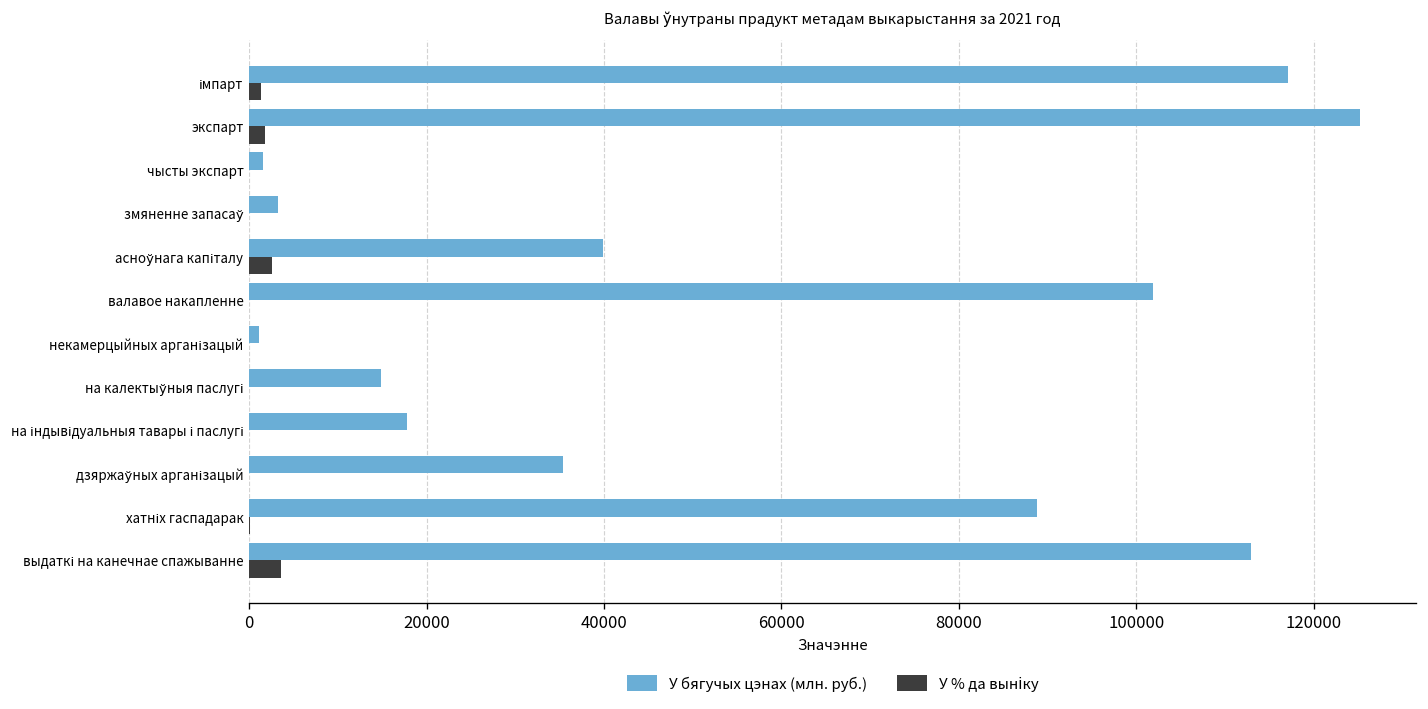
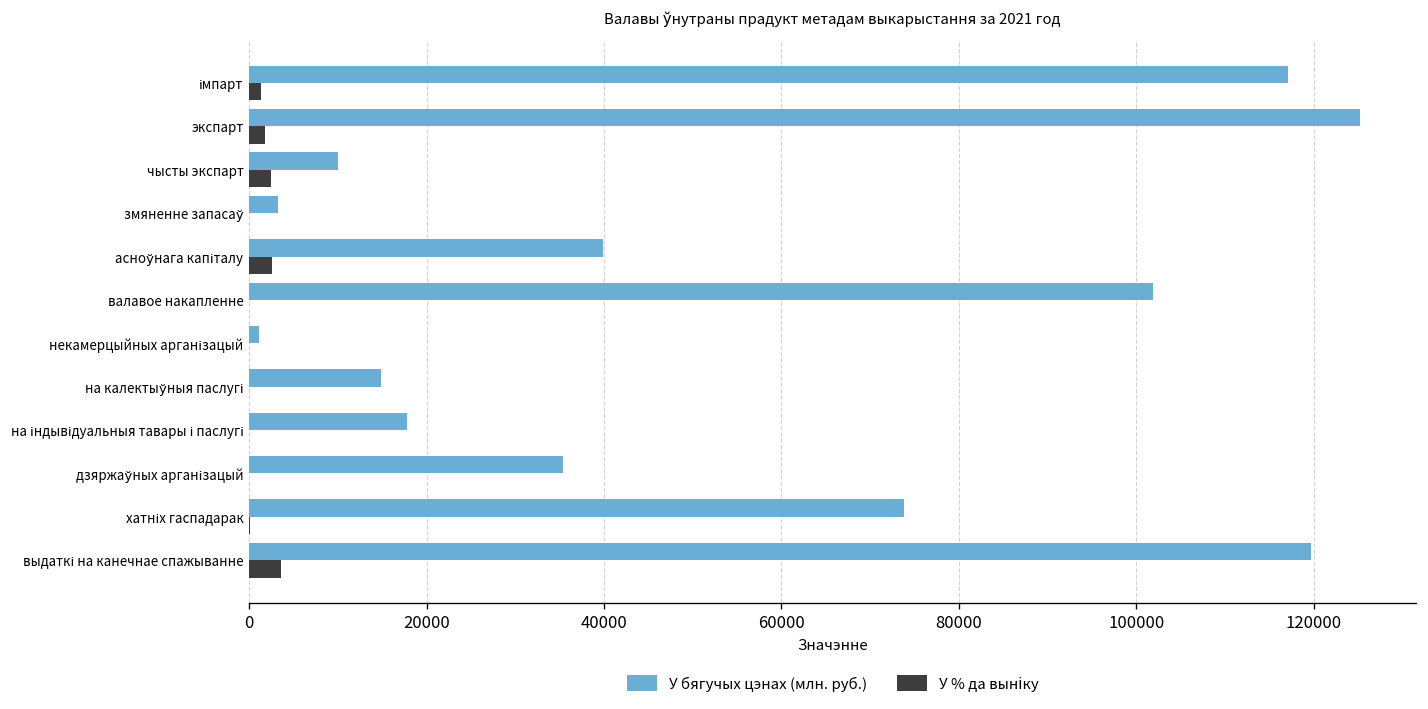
  {
    "У бягучых цэнах (млн. руб.)": {
      "імпарт": 117000,
      "экспарт": 125000,
-     "чысты экспарт": 2000,
+     "чысты экспарт": 10000,
      "змяненне запасаў": 3000,
      "асноўнага капіталу": 40000,
      "валавое накапленне": 102000,
      "некамерцыйных арганізацый": 1000,
      "на калектыўныя паслугі": 15000,
      "на індывідуальныя тавары і паслугі": 18000,
      "дзяржаўных арганізацый": 35000,
-     "хатніх гаспадарак": 89000,
-     "выдаткі на канечнае спажыванне": 113000
+     "хатніх гаспадарак": 74000,
+     "выдаткі на канечнае спажыванне": 120000
    },
    "У % да выніку": {
      "імпарт": 1000,
      "экспарт": 2000,
-     "чысты экспарт": 0,
+     "чысты экспарт": 2000,
      "асноўнага капіталу": 3000,
      "выдаткі на канечнае спажыванне": 4000
    }
  }
